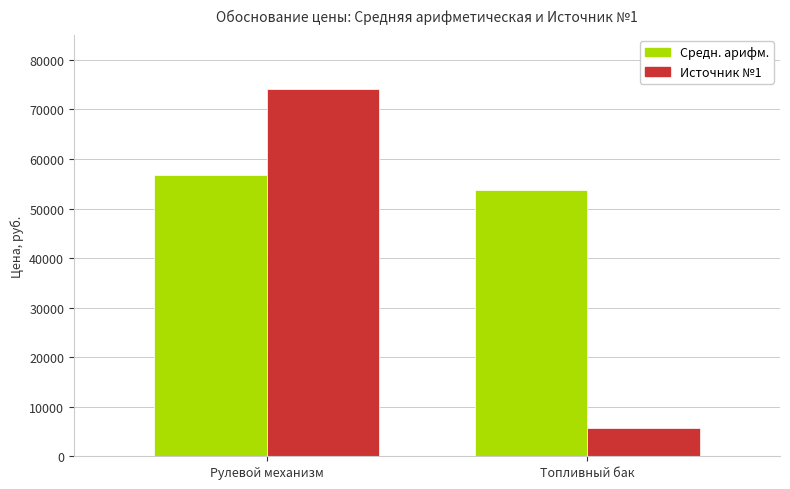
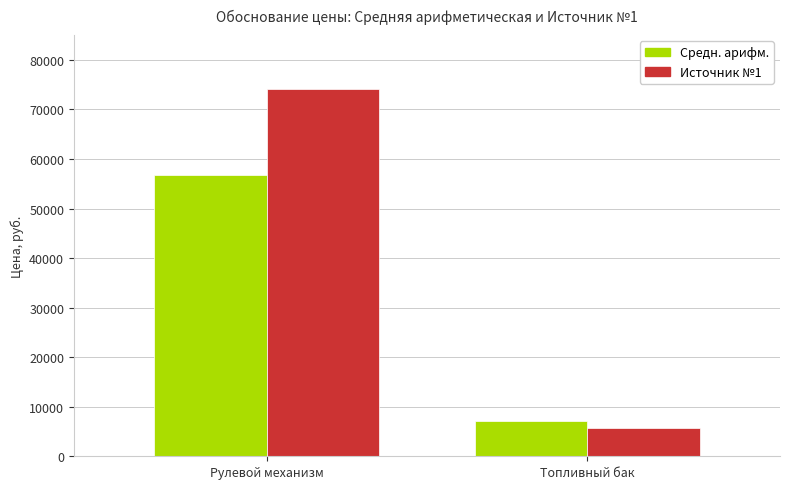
  {
    "Средн. арифм.": {
      "Рулевой механизм": 57000,
-     "Топливный бак": 54000
+     "Топливный бак": 7000
    },
    "Источник №1": {
      "Рулевой механизм": 74000,
      "Топливный бак": 6000
    }
  }
